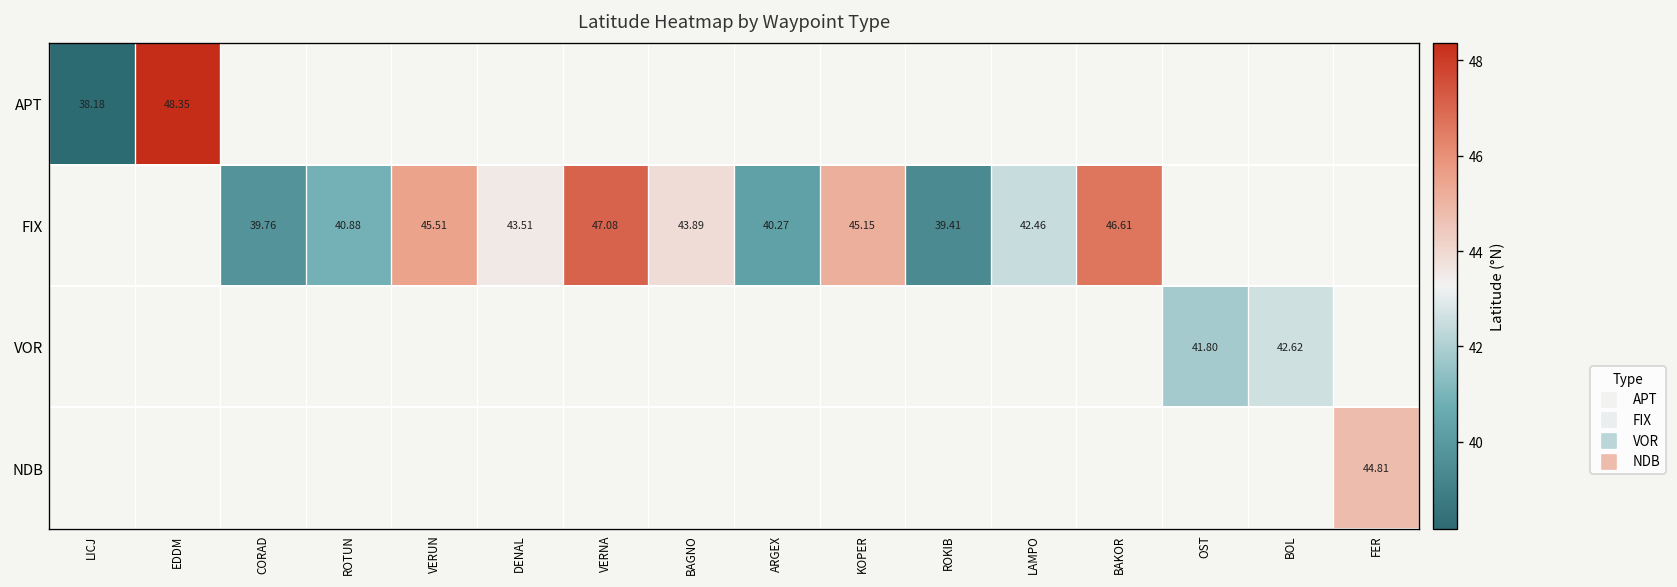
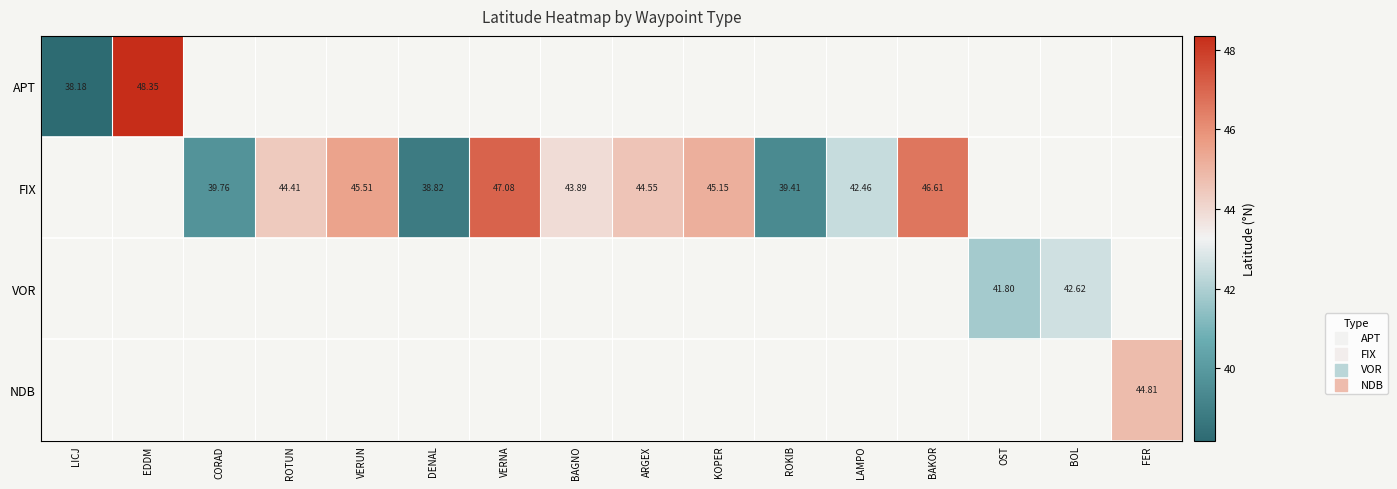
  {
    "APT": {
      "LICJ": 38.18,
      "EDDM": 48.35
    },
    "FIX": {
      "CORAD": 39.76,
-     "ROTUN": 40.88,
+     "ROTUN": 44.41,
      "VERUN": 45.51,
-     "DENAL": 43.51,
+     "DENAL": 38.82,
      "VERNA": 47.08,
      "BAGNO": 43.89,
-     "ARGEX": 40.27,
+     "ARGEX": 44.55,
      "KOPER": 45.15,
      "ROKIB": 39.41,
      "LAMPO": 42.46,
      "BAKOR": 46.61
    },
    "VOR": {
      "OST": 41.80,
      "BOL": 42.62
    },
    "NDB": {
      "FER": 44.81
    }
  }
